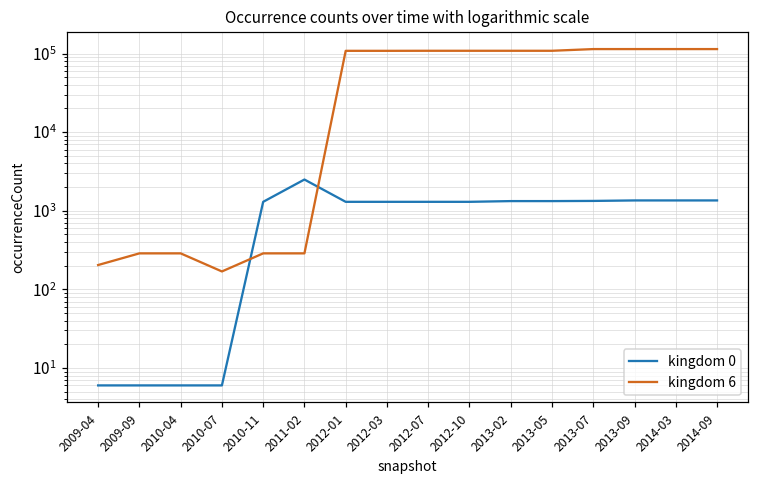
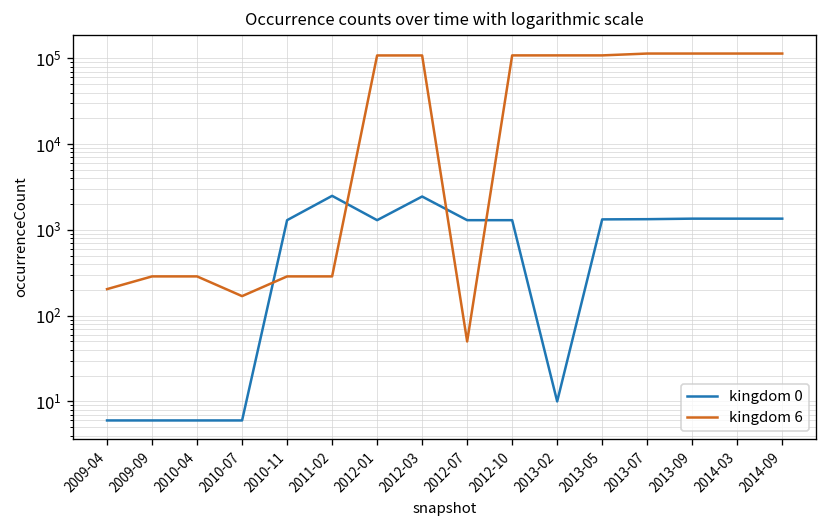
  {
    "kingdom 0": {
      "2009-04": 6,
      "2009-09": 6,
      "2010-04": 6,
      "2010-07": 6,
      "2010-11": 1300,
      "2011-02": 2500,
      "2012-01": 1300,
-     "2012-03": 1300,
+     "2012-03": 2500,
      "2012-07": 1300,
      "2012-10": 1300,
-     "2013-02": 1300,
+     "2013-02": 10,
      "2013-05": 1300,
      "2013-07": 1300,
      "2013-09": 1400,
      "2014-03": 1400,
      "2014-09": 1400
    },
    "kingdom 6": {
      "2009-04": 200,
      "2009-09": 290,
      "2010-04": 290,
      "2010-07": 170,
      "2010-11": 290,
      "2011-02": 290,
      "2012-01": 110000,
      "2012-03": 110000,
-     "2012-07": 110000,
+     "2012-07": 50,
      "2012-10": 110000,
      "2013-02": 110000,
      "2013-05": 110000,
      "2013-07": 110000,
      "2013-09": 110000,
      "2014-03": 110000,
      "2014-09": 110000
    }
  }
